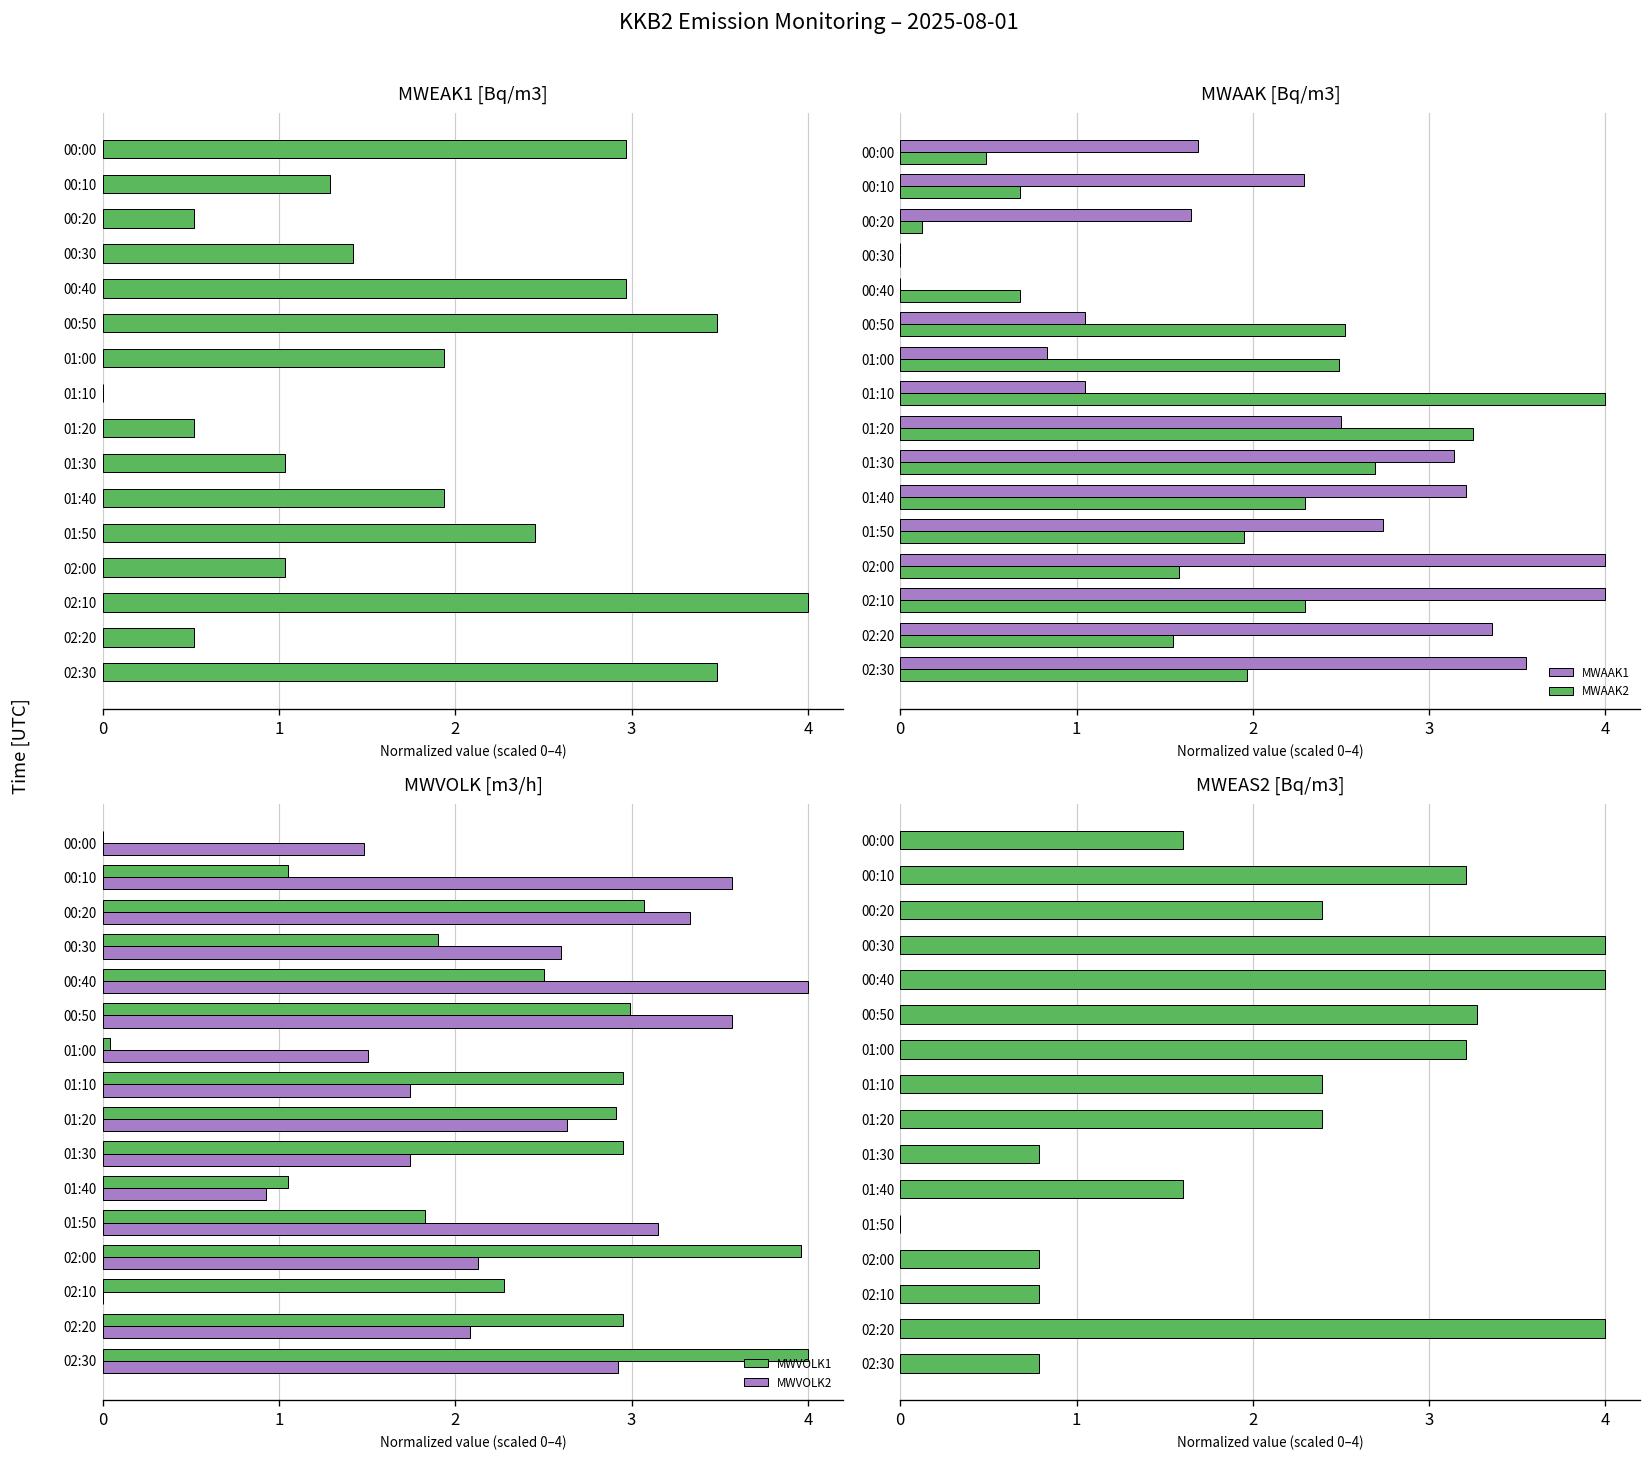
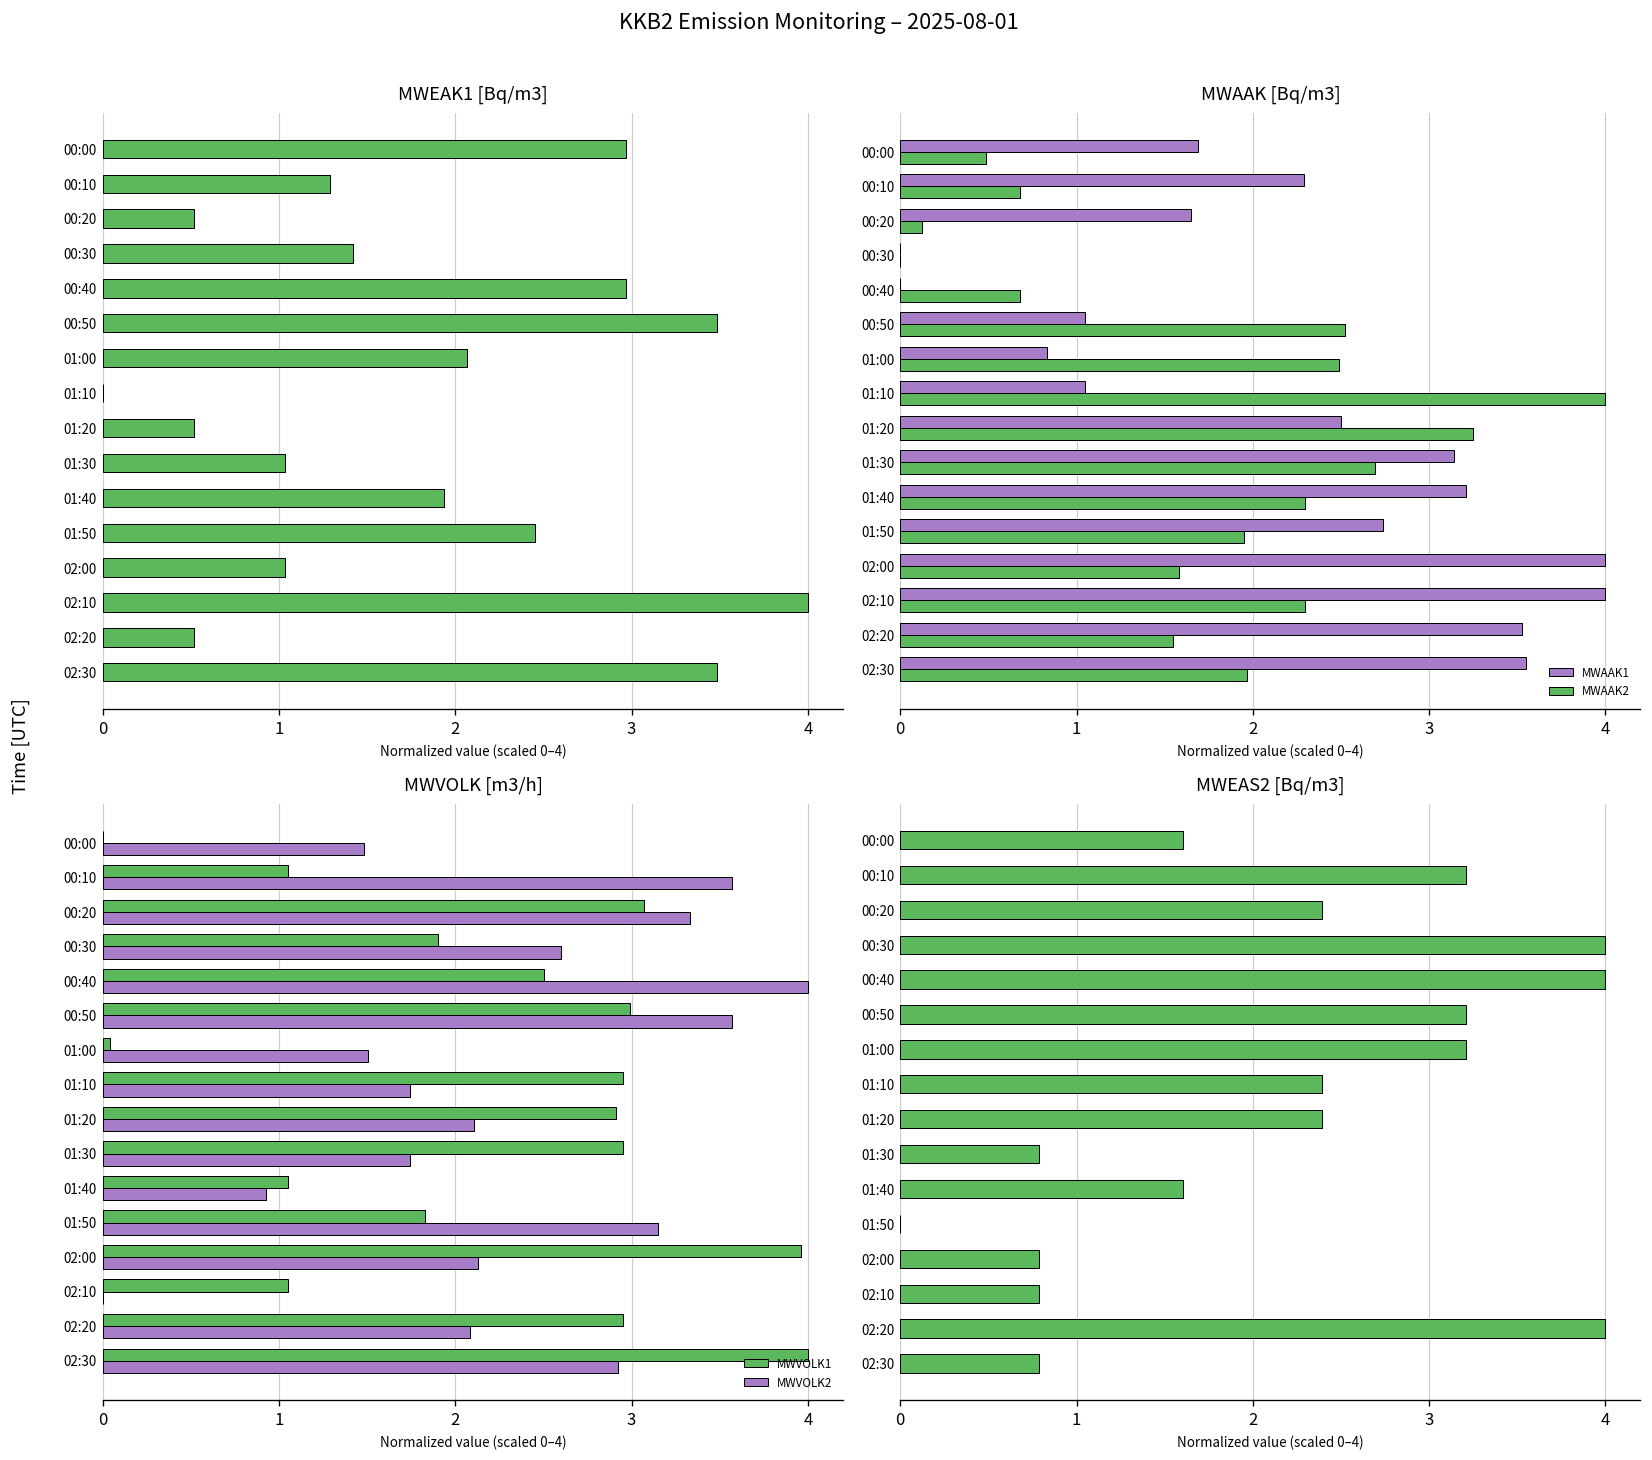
  {
    "MWEAK1 [Bq/m3]": {
      "00:00": 2.97,
      "00:10": 1.29,
      "00:20": 0.52,
      "00:30": 1.42,
      "00:40": 2.97,
      "00:50": 3.48,
-     "01:00": 1.94,
+     "01:00": 2.06,
      "01:10": 0.00,
      "01:20": 0.52,
      "01:30": 1.03,
      "01:40": 1.94,
      "01:50": 2.45,
      "02:00": 1.03,
      "02:10": 4.00,
      "02:20": 0.52,
      "02:30": 3.48
    },
    "MWAAK [Bq/m3]": {
      "MWAAK1": {
        "00:00": 1.69,
        "00:10": 2.29,
        "00:20": 1.65,
        "00:30": 0.00,
        "00:40": 0.00,
        "00:50": 1.05,
        "01:00": 0.83,
        "01:10": 1.05,
        "01:20": 2.50,
        "01:30": 3.14,
        "01:40": 3.21,
        "01:50": 2.74,
        "02:00": 4.00,
        "02:10": 4.00,
-       "02:20": 3.36,
+       "02:20": 3.53,
        "02:30": 3.55
      },
      "MWAAK2": {
        "00:00": 0.49,
        "00:10": 0.68,
        "00:20": 0.12,
        "00:30": 0.00,
        "00:40": 0.68,
        "00:50": 2.52,
        "01:00": 2.49,
        "01:10": 4.00,
        "01:20": 3.25,
        "01:30": 2.70,
        "01:40": 2.30,
        "01:50": 1.95,
        "02:00": 1.58,
        "02:10": 2.30,
        "02:20": 1.55,
        "02:30": 1.97
      }
    },
    "MWVOLK [m3/h]": {
      "MWVOLK1": {
        "00:00": 0.00,
        "00:10": 1.05,
        "00:20": 3.07,
        "00:30": 1.90,
        "00:40": 2.50,
        "00:50": 2.99,
        "01:00": 0.04,
        "01:10": 2.95,
        "01:20": 2.91,
        "01:30": 2.95,
        "01:40": 1.05,
        "01:50": 1.83,
        "02:00": 3.96,
-       "02:10": 2.28,
+       "02:10": 1.05,
        "02:20": 2.95,
        "02:30": 4.00
      },
      "MWVOLK2": {
        "00:00": 1.48,
        "00:10": 3.57,
        "00:20": 3.33,
        "00:30": 2.60,
        "00:40": 4.00,
        "00:50": 3.57,
        "01:00": 1.51,
        "01:10": 1.74,
-       "01:20": 2.63,
+       "01:20": 2.11,
        "01:30": 1.74,
        "01:40": 0.92,
        "01:50": 3.15,
        "02:00": 2.13,
        "02:10": 0.00,
        "02:20": 2.09,
        "02:30": 2.92
      }
    },
    "MWEAS2 [Bq/m3]": {
      "00:00": 1.61,
      "00:10": 3.21,
      "00:20": 2.39,
      "00:30": 4.00,
      "00:40": 4.00,
-     "00:50": 3.27,
+     "00:50": 3.21,
      "01:00": 3.21,
      "01:10": 2.39,
      "01:20": 2.39,
      "01:30": 0.79,
      "01:40": 1.61,
      "01:50": 0.00,
      "02:00": 0.79,
      "02:10": 0.79,
      "02:20": 4.00,
      "02:30": 0.79
    }
  }
